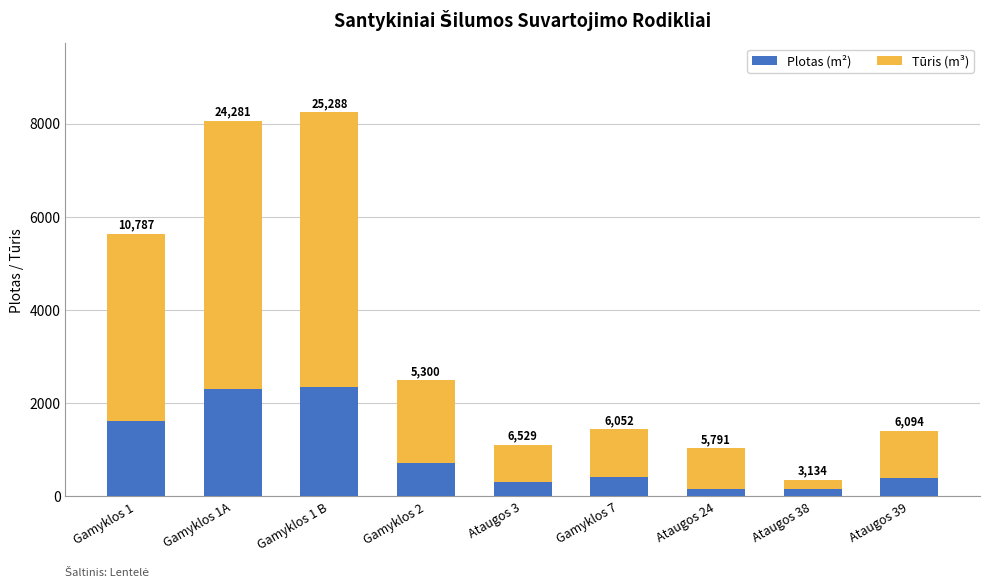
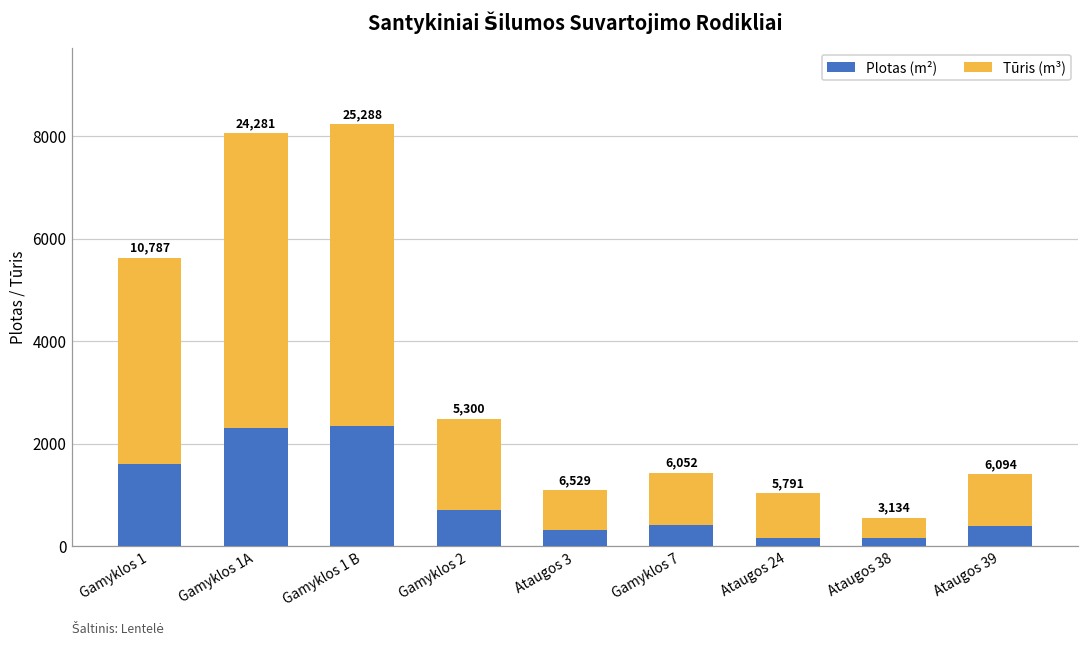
  {
    "Plotas (m²)": {
      "Gamyklos 1": 1600,
      "Gamyklos 1A": 2300,
      "Gamyklos 1 B": 2400,
      "Gamyklos 2": 700,
      "Ataugos 3": 300,
      "Gamyklos 7": 400,
      "Ataugos 24": 200,
      "Ataugos 38": 200,
      "Ataugos 39": 400
    },
    "Tūris (m³)": {
-     "Ataugos 38": 200
+     "Ataugos 38": 400
    }
  }
